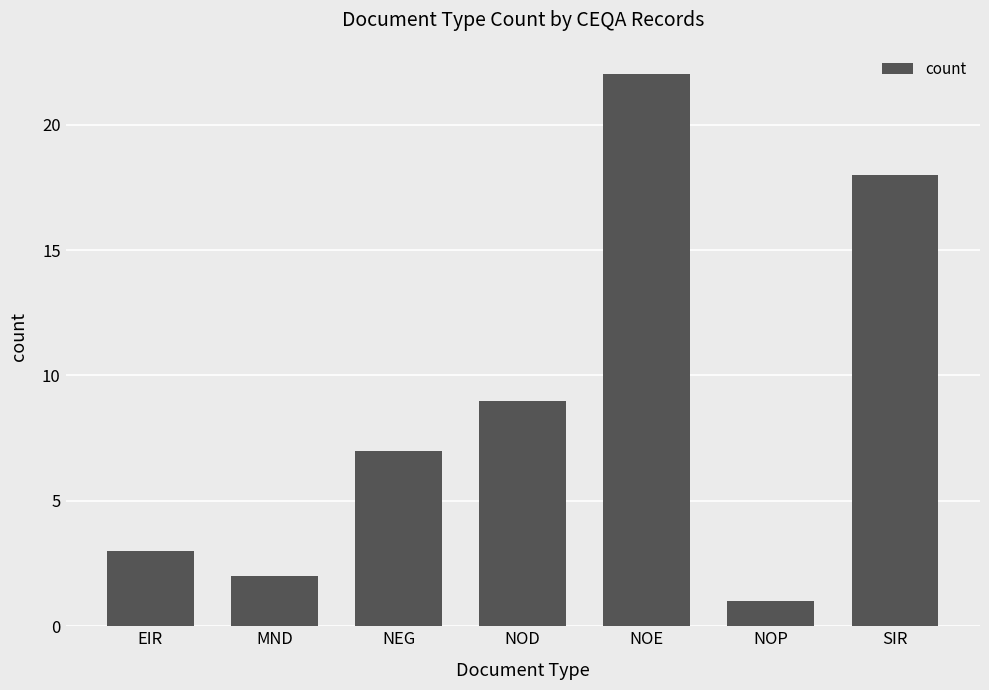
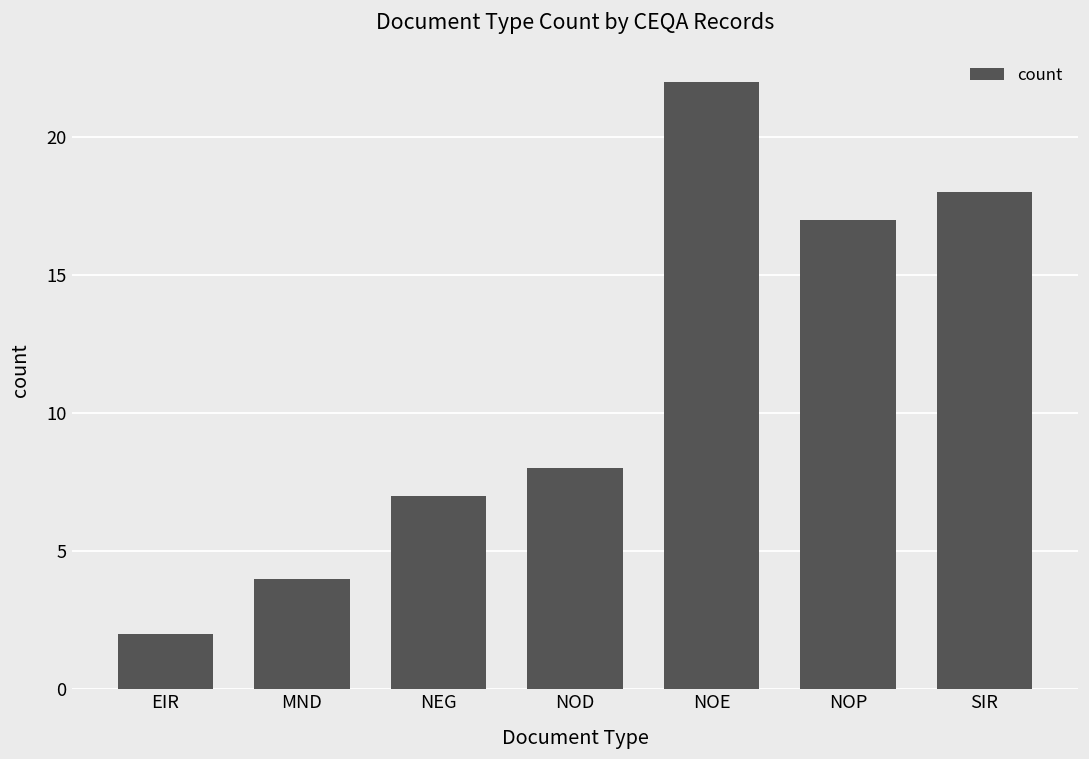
  {
-   "EIR": 3,
-   "MND": 2,
+   "EIR": 2,
+   "MND": 4,
    "NEG": 7,
-   "NOD": 9,
+   "NOD": 8,
    "NOE": 22,
-   "NOP": 1,
+   "NOP": 17,
    "SIR": 18
  }
